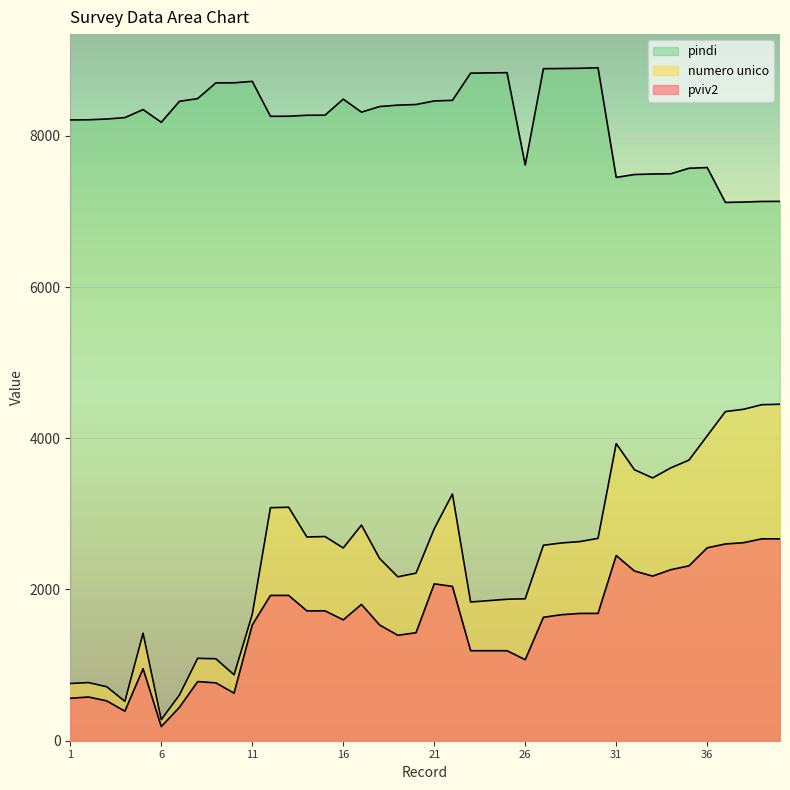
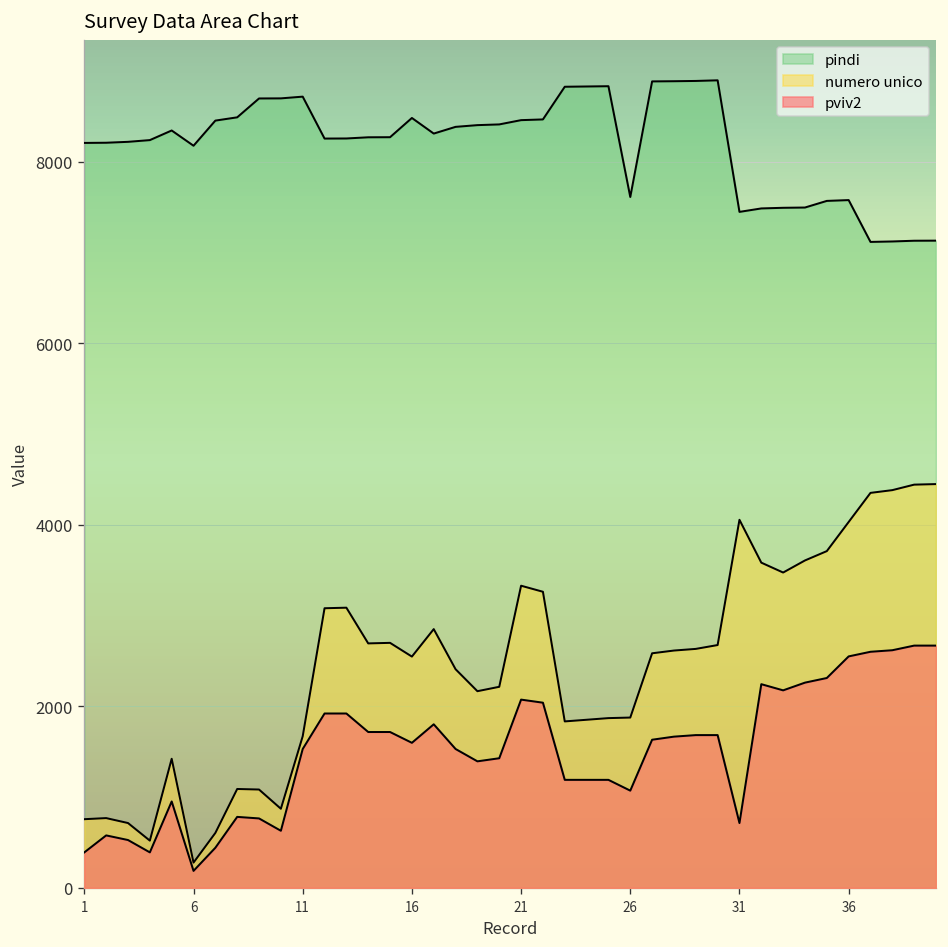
  {
    "pindi": {
      "1": 8200,
      "6": 8200,
      "11": 8700,
      "16": 8500,
      "21": 8500,
      "26": 7600,
      "31": 7500,
      "36": 7600
    },
    "numero unico": {
      "1": 800,
      "6": 300,
      "11": 1700,
      "16": 2500,
-     "21": 2800,
+     "21": 3300,
      "26": 1900,
-     "31": 3900,
+     "31": 4100,
      "36": 4000
    },
    "pviv2": {
-     "1": 600,
+     "1": 400,
      "6": 200,
      "11": 1500,
      "16": 1600,
      "21": 2100,
      "26": 1100,
-     "31": 2400,
+     "31": 700,
      "36": 2600
    }
  }
